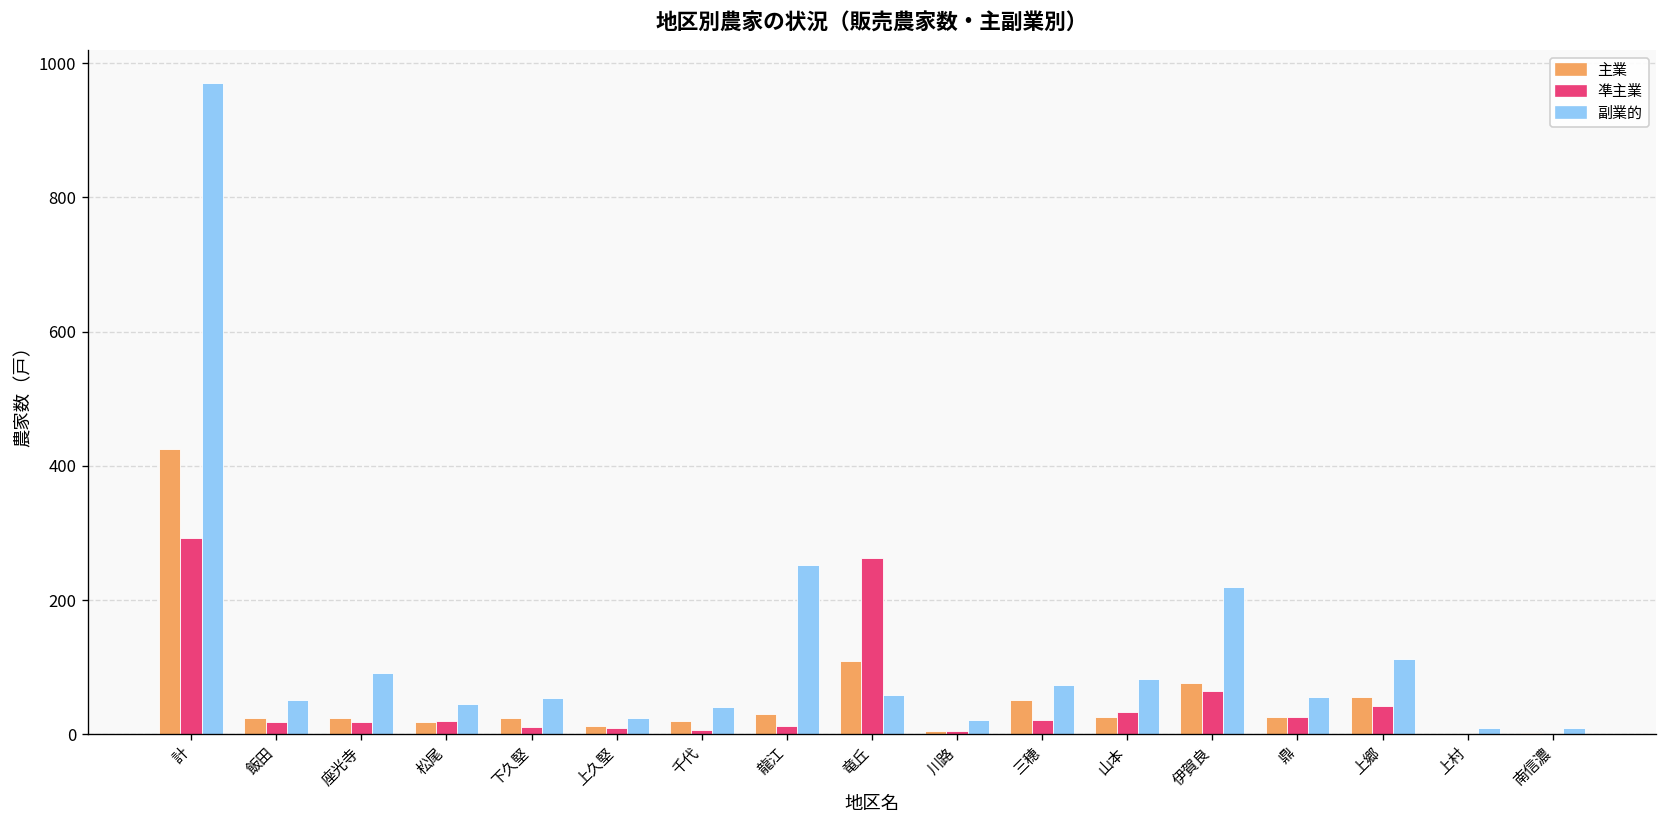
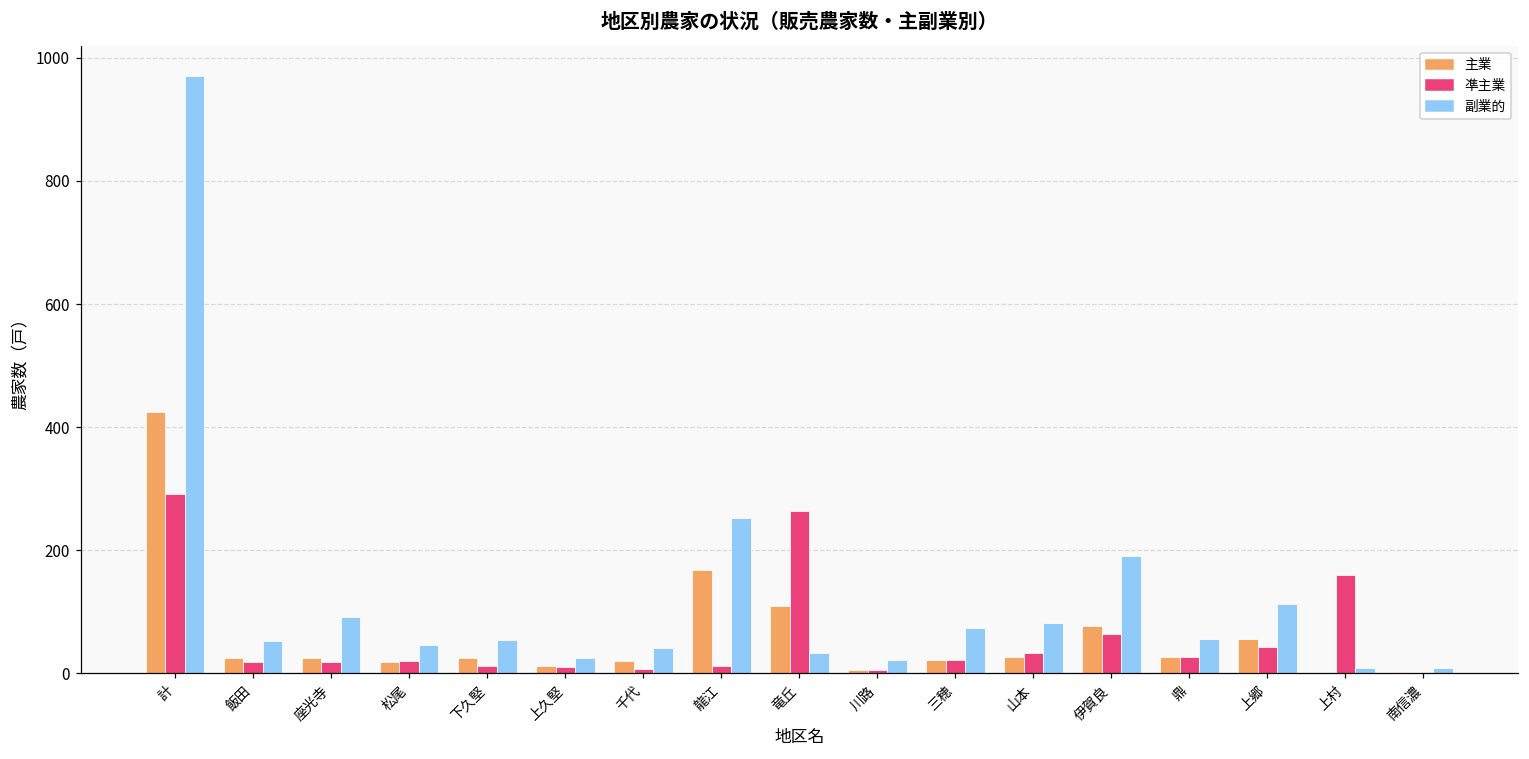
  {
    "主業": {
      "計": 430,
      "飯田": 20,
      "座光寺": 30,
      "松尾": 20,
      "下久堅": 30,
      "上久堅": 10,
      "千代": 20,
-     "龍江": 30,
+     "龍江": 170,
      "竜丘": 110,
      "川路": 10,
-     "三穂": 50,
+     "三穂": 20,
      "山本": 30,
      "伊賀良": 80,
      "鼎": 30,
      "上郷": 60
    },
    "凖主業": {
      "計": 290,
      "飯田": 20,
      "座光寺": 20,
      "松尾": 20,
      "下久堅": 10,
      "上久堅": 10,
      "千代": 10,
      "龍江": 10,
      "竜丘": 260,
      "川路": 10,
      "三穂": 20,
      "山本": 30,
      "伊賀良": 60,
      "鼎": 30,
      "上郷": 40,
-     "上村": 0,
+     "上村": 160,
      "南信濃": 0
    },
    "副業的": {
      "計": 970,
      "飯田": 50,
      "座光寺": 90,
      "松尾": 50,
      "下久堅": 50,
      "上久堅": 30,
      "千代": 40,
      "龍江": 250,
-     "竜丘": 60,
+     "竜丘": 30,
      "川路": 20,
      "三穂": 70,
      "山本": 80,
-     "伊賀良": 220,
+     "伊賀良": 190,
      "鼎": 60,
      "上郷": 110,
      "上村": 10,
      "南信濃": 10
    }
  }
